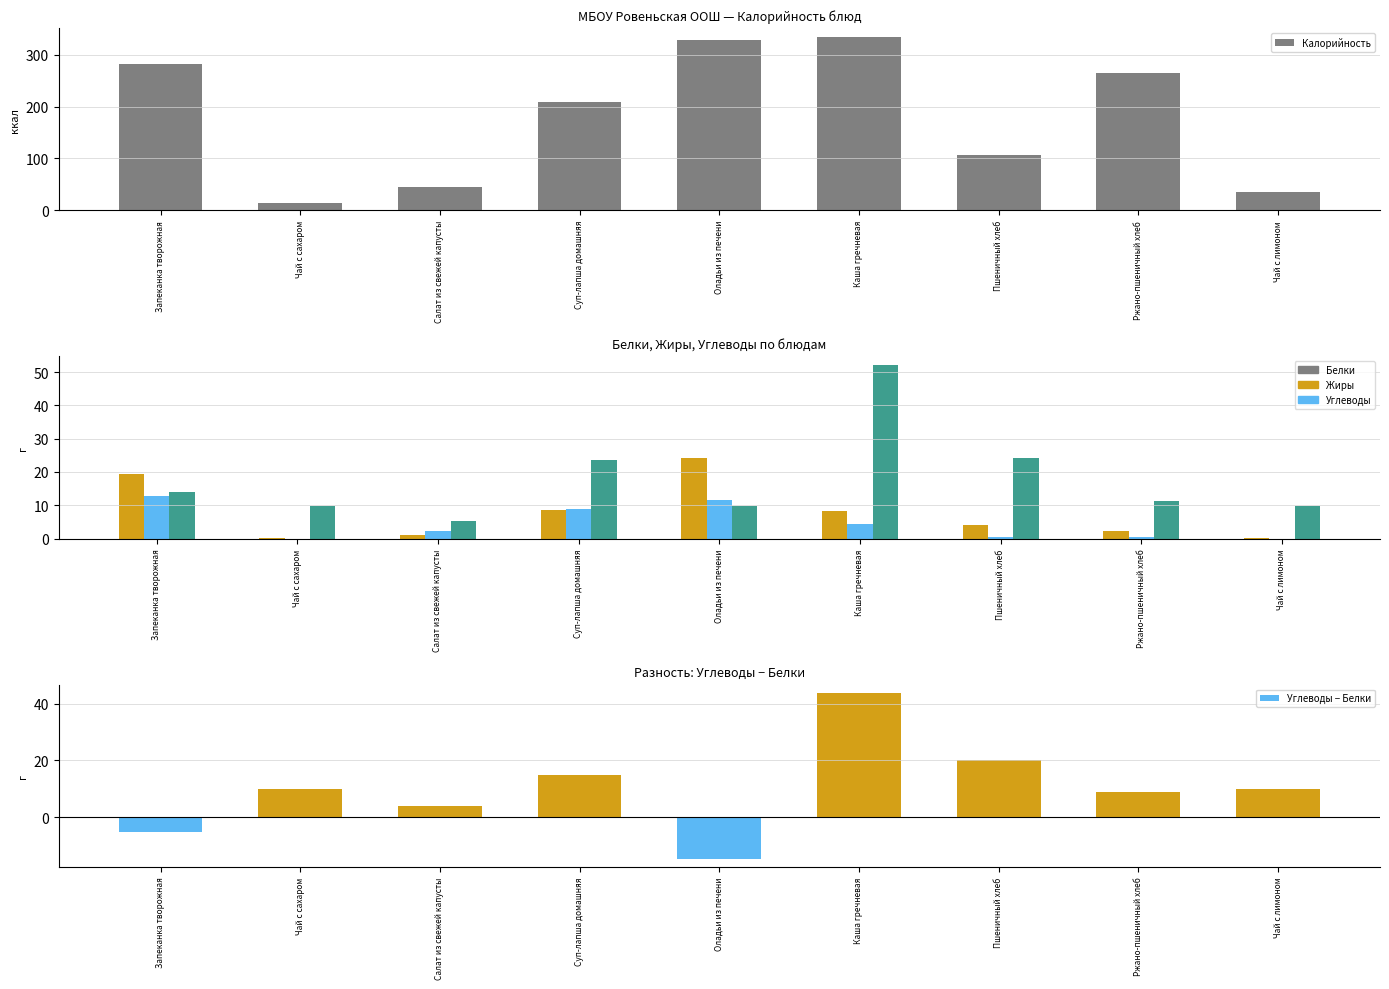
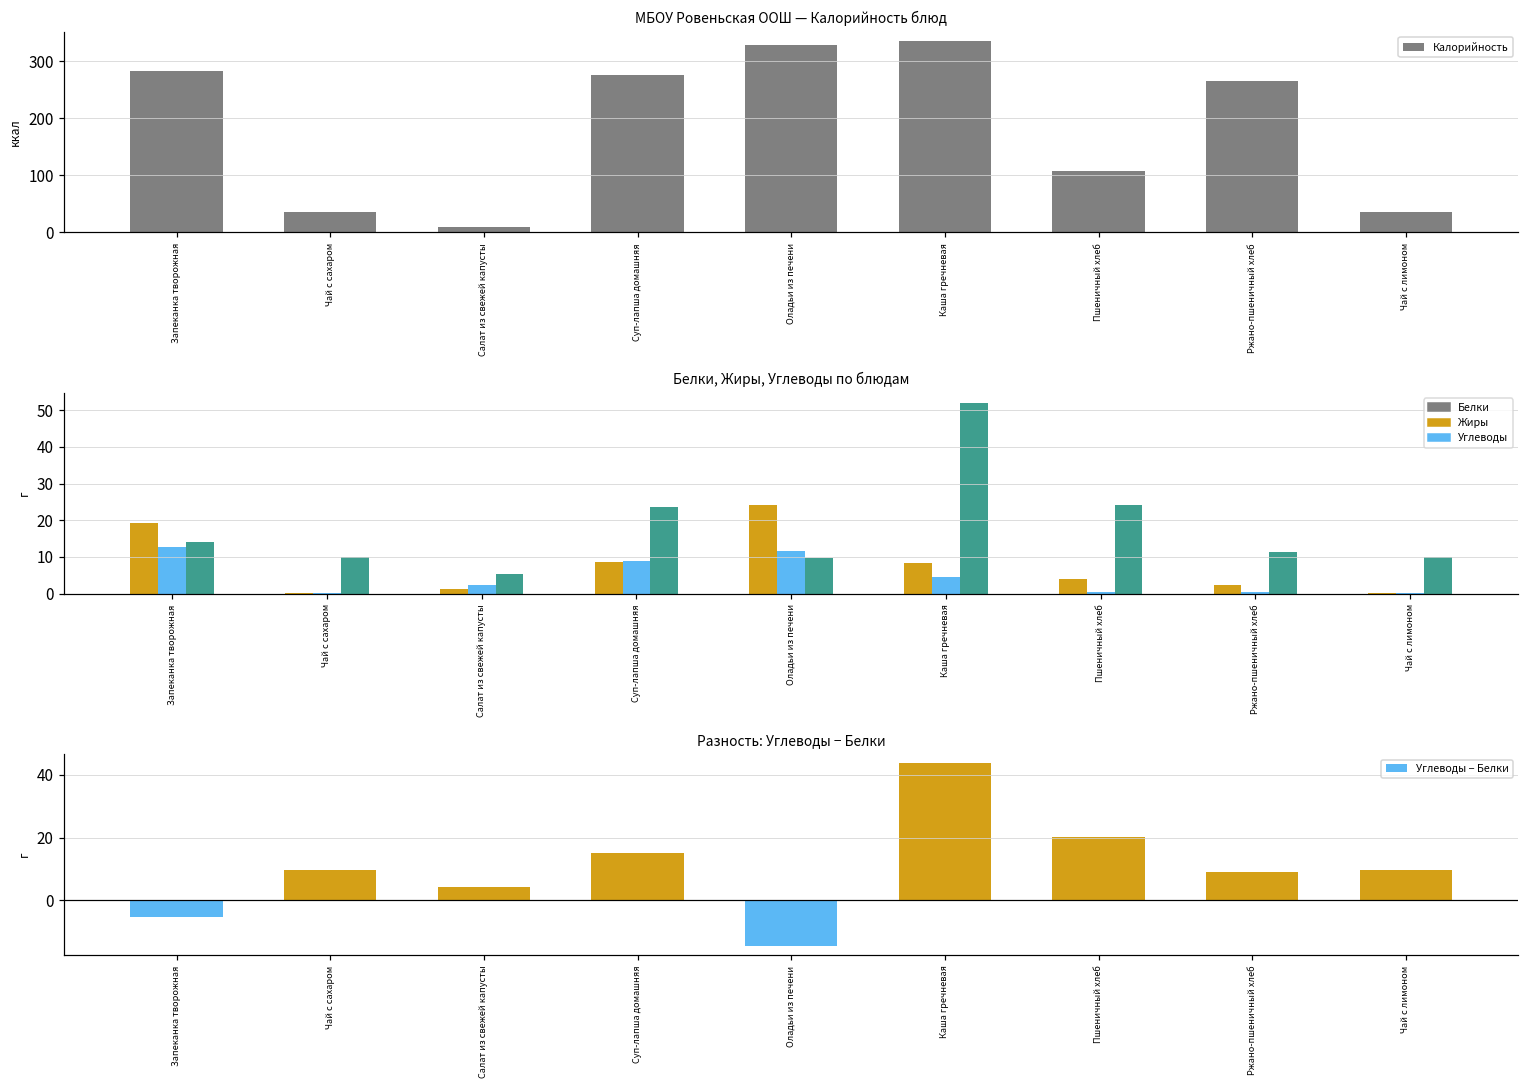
  {
    "МБОУ Ровеньская ООШ — Калорийность блюд": {
      "Запеканка творожная": 280,
-     "Чай с сахаром": 10,
-     "Салат из свежей капусты": 50,
-     "Суп-лапша домашняя": 210,
+     "Чай с сахаром": 40,
+     "Салат из свежей капусты": 10,
+     "Суп-лапша домашняя": 280,
      "Оладьи из печени": 330,
      "Каша гречневая": 330,
      "Пшеничный хлеб": 110,
      "Ржано-пшеничный хлеб": 270,
      "Чай с лимоном": 40
    },
    "Разность: Углеводы − Белки": {
      "Запеканка творожная": -5,
      "Чай с сахаром": 10,
      "Салат из свежей капусты": 4,
      "Суп-лапша домашняя": 15,
      "Оладьи из печени": -15,
      "Каша гречневая": 44,
      "Пшеничный хлеб": 20,
      "Ржано-пшеничный хлеб": 9,
      "Чай с лимоном": 10
    }
  }
